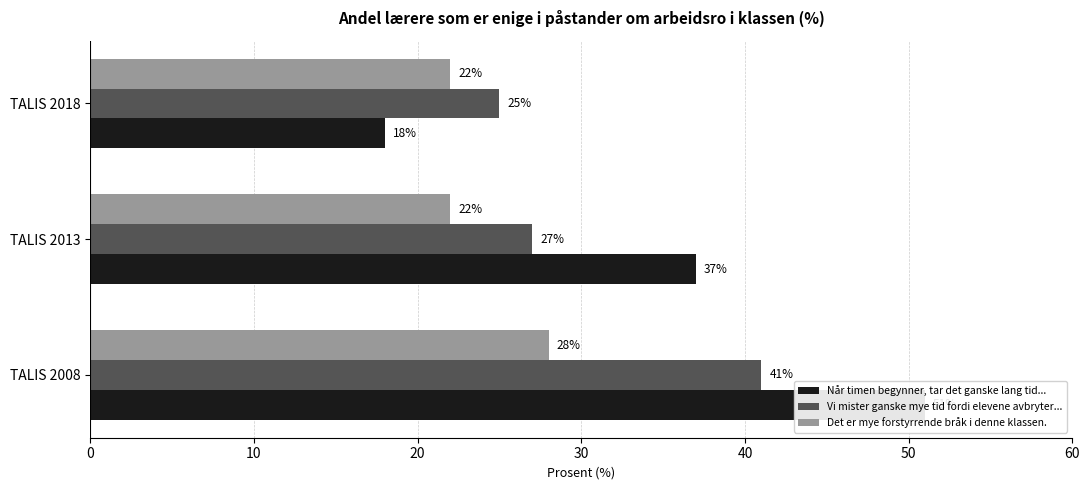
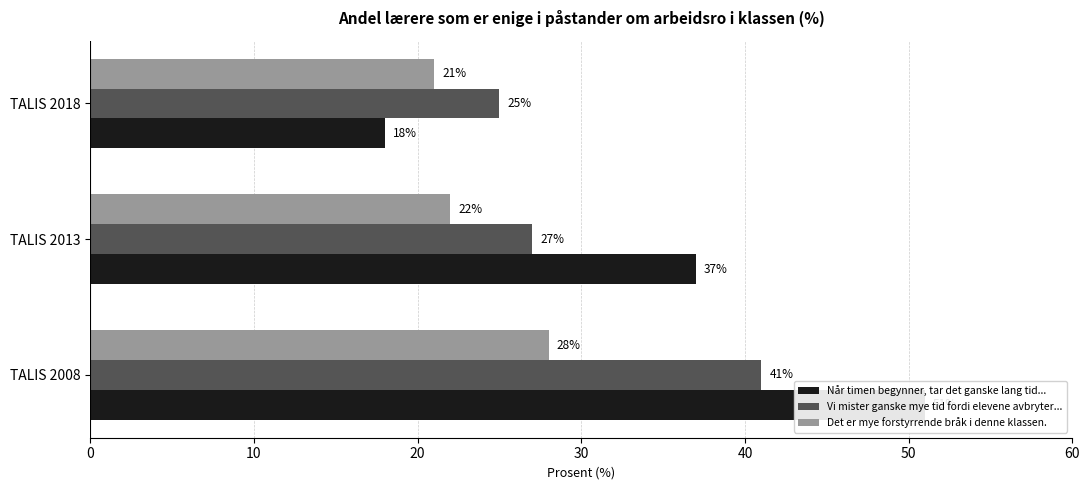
  {
    "Det er mye forstyrrende bråk i denne klassen.": {
-     "TALIS 2018": "22%",
+     "TALIS 2018": "21%",
      "TALIS 2013": "22%",
      "TALIS 2008": "28%"
    }
  }
